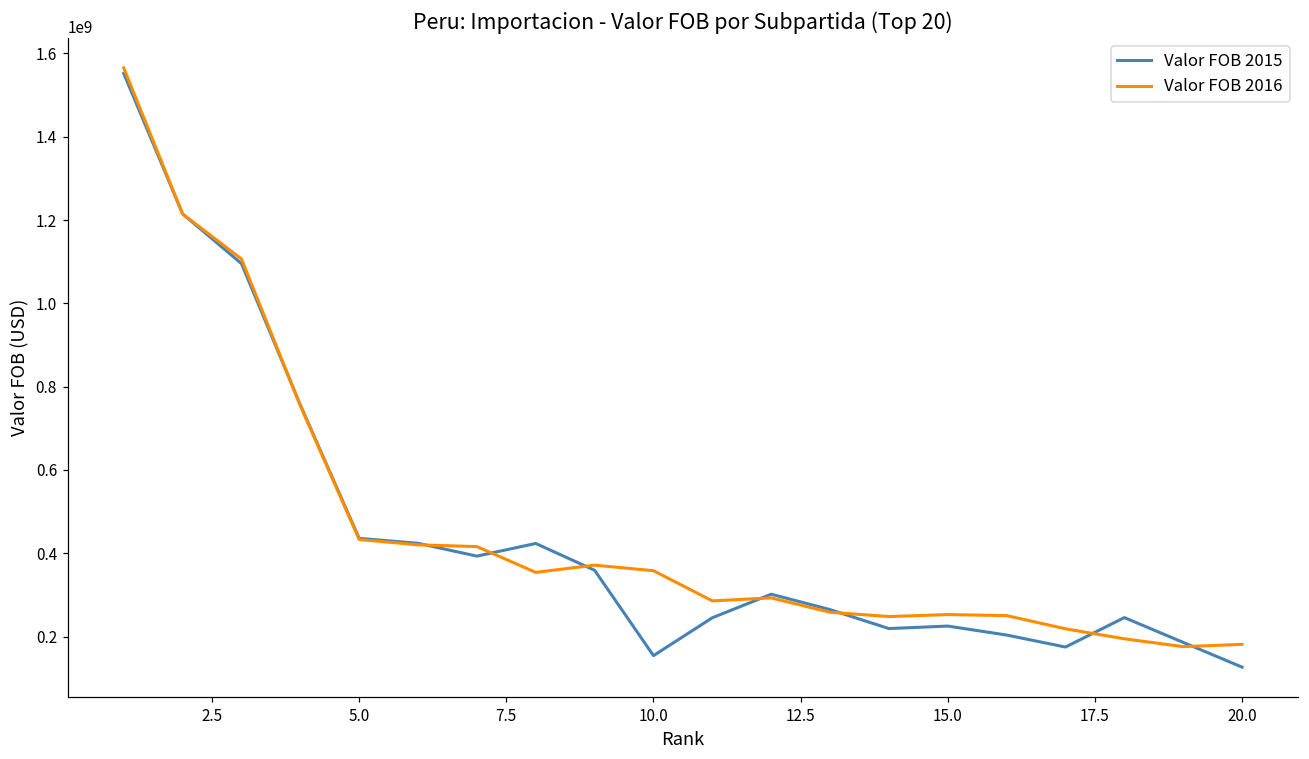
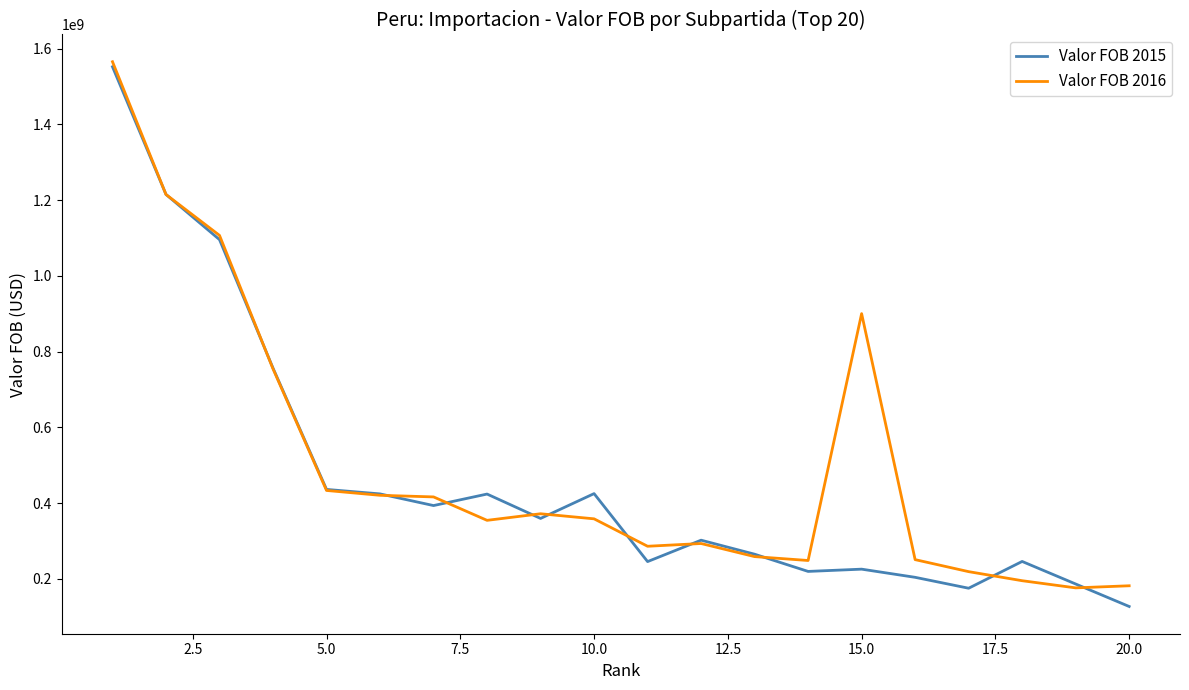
  {
    "Valor FOB 2015": {
-     "10.0": 150000000,
+     "10.0": 420000000,
      "15.0": 230000000,
      "20.0": 130000000
    },
    "Valor FOB 2016": {
      "10.0": 360000000,
-     "15.0": 250000000,
+     "15.0": 900000000,
      "20.0": 180000000
    }
  }
